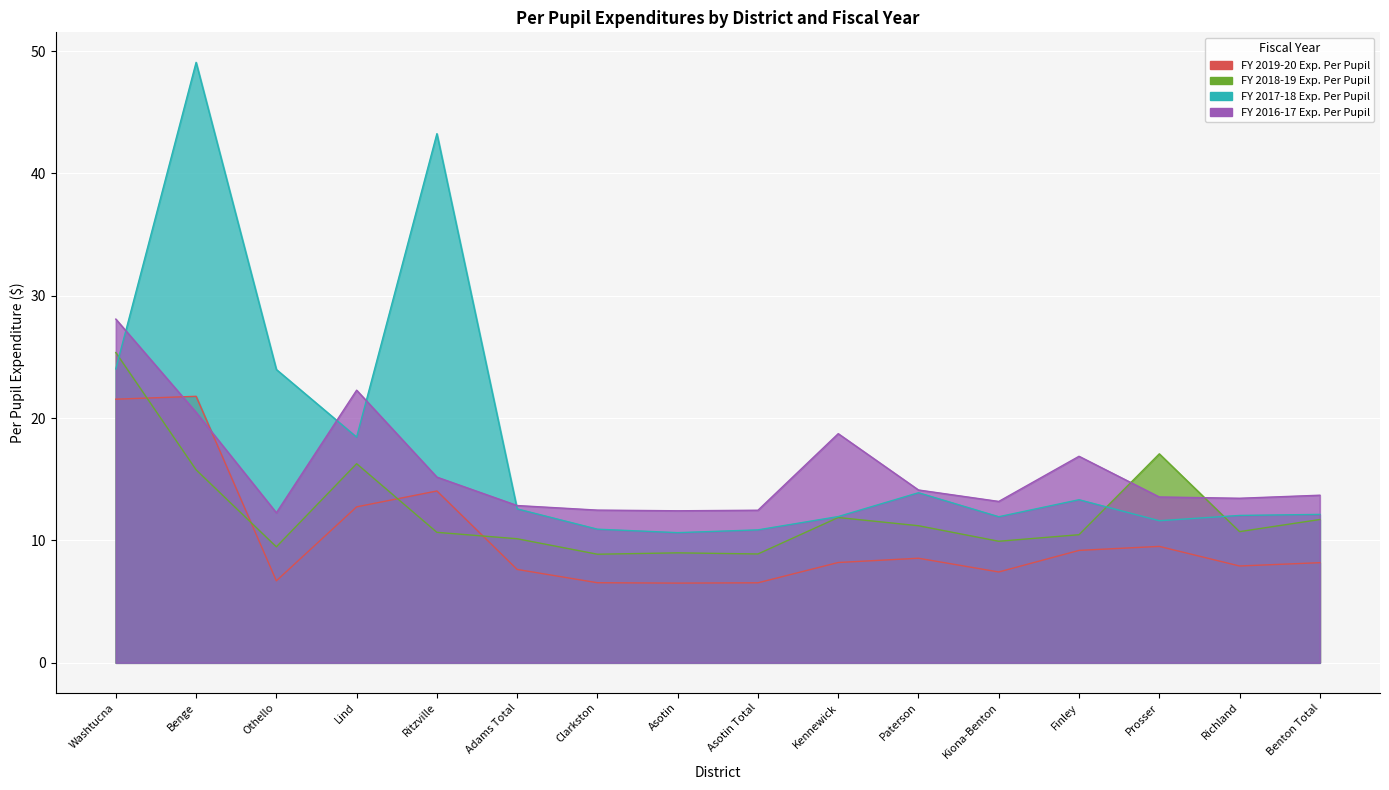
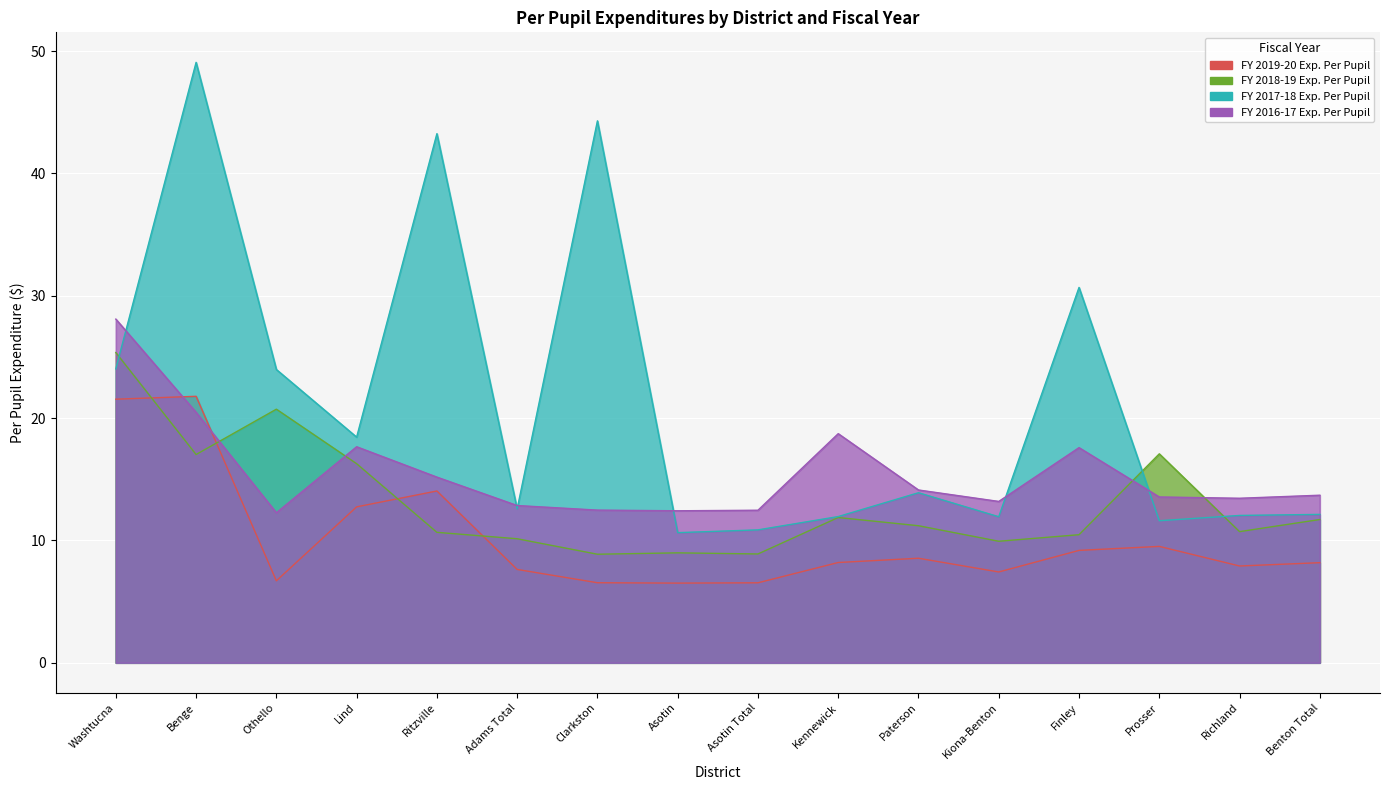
  {
    "FY 2019-20 Exp. Per Pupil": {
      "Washtucna": 21.5,
      "Benge": 21.8,
      "Othello": 6.7,
      "Lind": 12.7,
      "Ritzville": 14.0,
      "Adams Total": 7.6,
      "Clarkston": 6.5,
      "Asotin": 6.5,
      "Asotin Total": 6.5,
      "Kennewick": 8.2,
      "Paterson": 8.5,
      "Kiona-Benton": 7.4,
      "Finley": 9.2,
      "Prosser": 9.5,
      "Richland": 7.9,
      "Benton Total": 8.2
    },
    "FY 2018-19 Exp. Per Pupil": {
      "Washtucna": 25.4,
-     "Benge": 15.8,
-     "Othello": 9.5,
+     "Benge": 17.0,
+     "Othello": 20.7,
      "Lind": 16.3,
      "Ritzville": 10.7,
      "Adams Total": 10.1,
      "Clarkston": 8.9,
      "Asotin": 9.0,
      "Asotin Total": 8.9,
      "Paterson": 11.2,
      "Kiona-Benton": 9.9,
      "Finley": 10.5,
      "Prosser": 17.1,
      "Richland": 10.7,
      "Benton Total": 11.7
    },
    "FY 2017-18 Exp. Per Pupil": {
      "Washtucna": 24.0,
      "Benge": 49.1,
      "Othello": 24.0,
      "Lind": 18.4,
      "Ritzville": 43.2,
      "Adams Total": 12.6,
-     "Clarkston": 10.9,
+     "Clarkston": 44.3,
      "Asotin": 10.6,
      "Asotin Total": 10.9,
      "Paterson": 13.9,
      "Kiona-Benton": 11.9,
-     "Finley": 13.3,
+     "Finley": 30.7,
      "Prosser": 11.6,
      "Richland": 12.0,
      "Benton Total": 12.1
    },
    "FY 2016-17 Exp. Per Pupil": {
      "Washtucna": 28.1,
      "Benge": 20.5,
      "Othello": 12.3,
-     "Lind": 22.3,
+     "Lind": 17.7,
      "Ritzville": 15.2,
      "Adams Total": 12.8,
      "Clarkston": 12.5,
      "Asotin": 12.4,
      "Asotin Total": 12.5,
      "Kennewick": 18.7,
      "Paterson": 14.1,
      "Kiona-Benton": 13.2,
-     "Finley": 16.9,
+     "Finley": 17.6,
      "Prosser": 13.5,
      "Richland": 13.4,
      "Benton Total": 13.7
    }
  }
